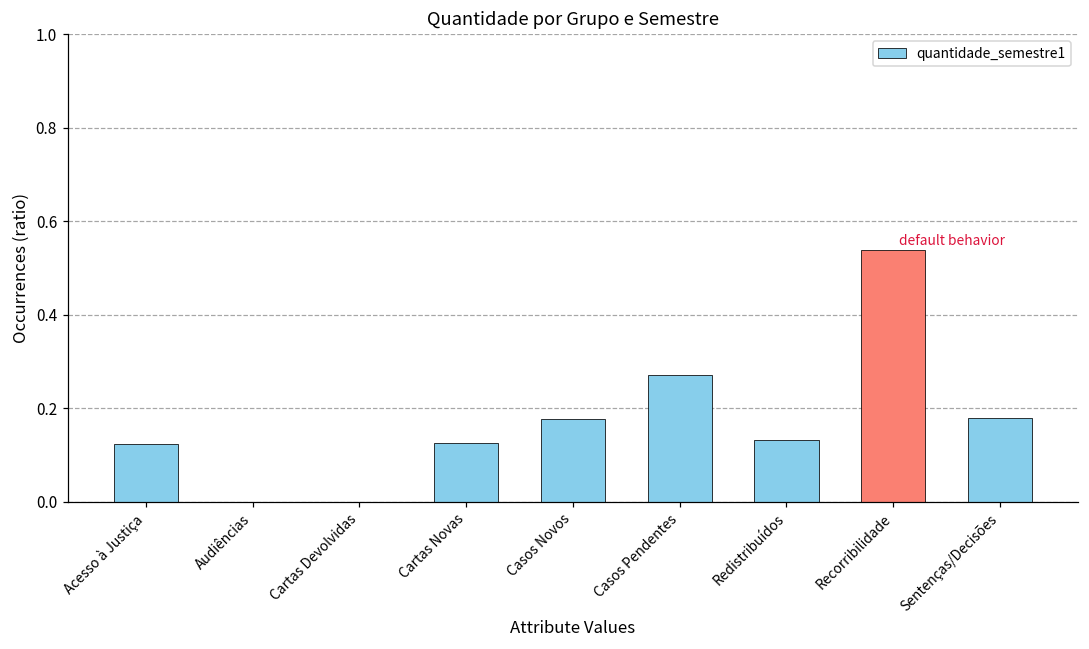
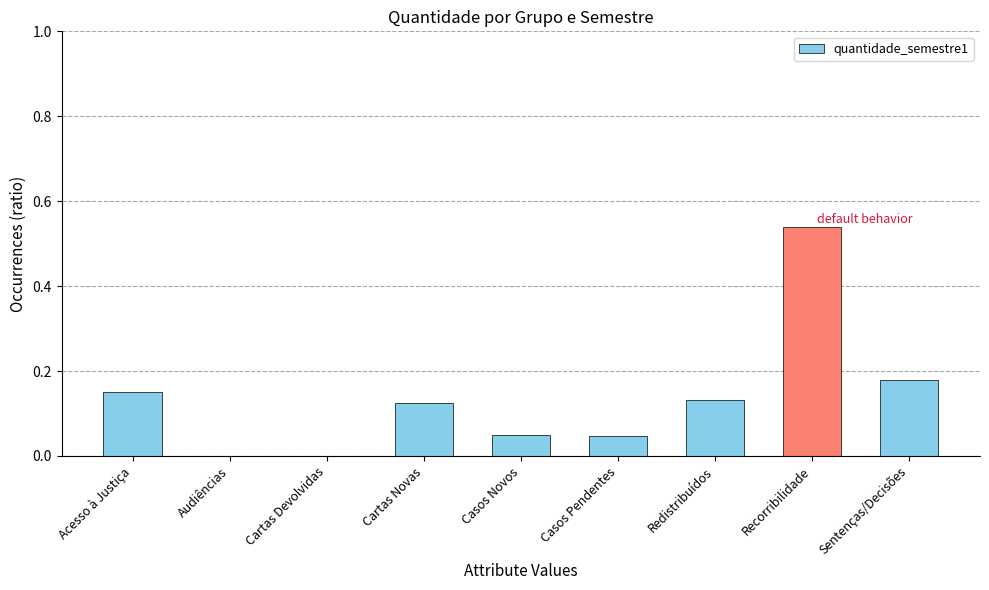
  {
-   "Acesso à Justiça": 0.12,
+   "Acesso à Justiça": 0.15,
    "Audiências": 0.00,
    "Cartas Devolvidas": 0.00,
    "Cartas Novas": 0.13,
-   "Casos Novos": 0.18,
-   "Casos Pendentes": 0.27,
+   "Casos Novos": 0.05,
+   "Casos Pendentes": 0.05,
    "Redistribuídos": 0.13,
    "Recorribilidade": 0.54,
    "Sentenças/Decisões": 0.18
  }
